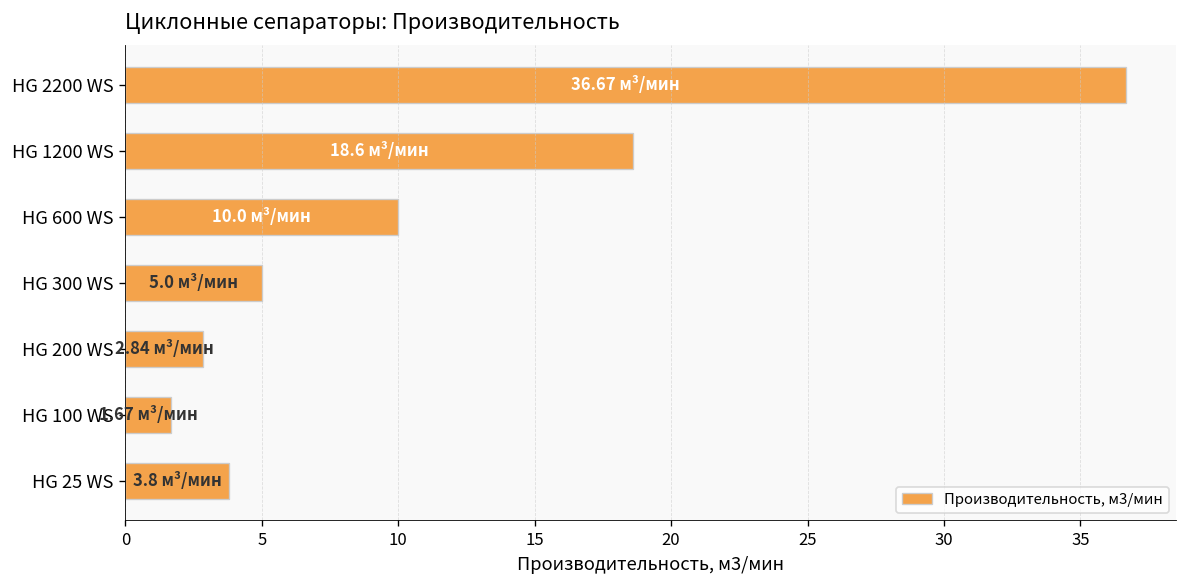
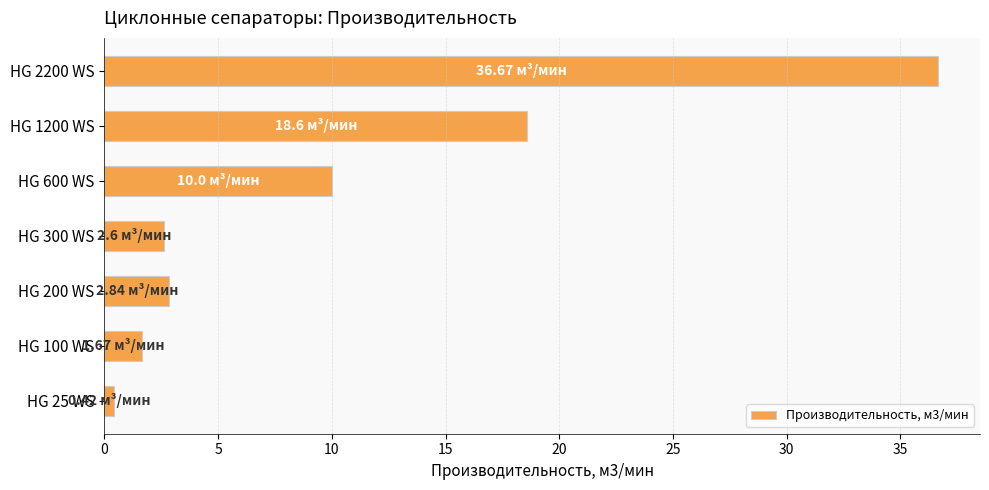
  {
    "HG 2200 WS": 36.67,
    "HG 1200 WS": 18.6,
    "HG 600 WS": 10.0,
-   "HG 300 WS": 5.0,
+   "HG 300 WS": 2.6,
    "HG 200 WS": 2.84,
    "HG 100 WS": 1.67,
-   "HG 25 WS": 3.8
+   "HG 25 WS": 0.42
  }
